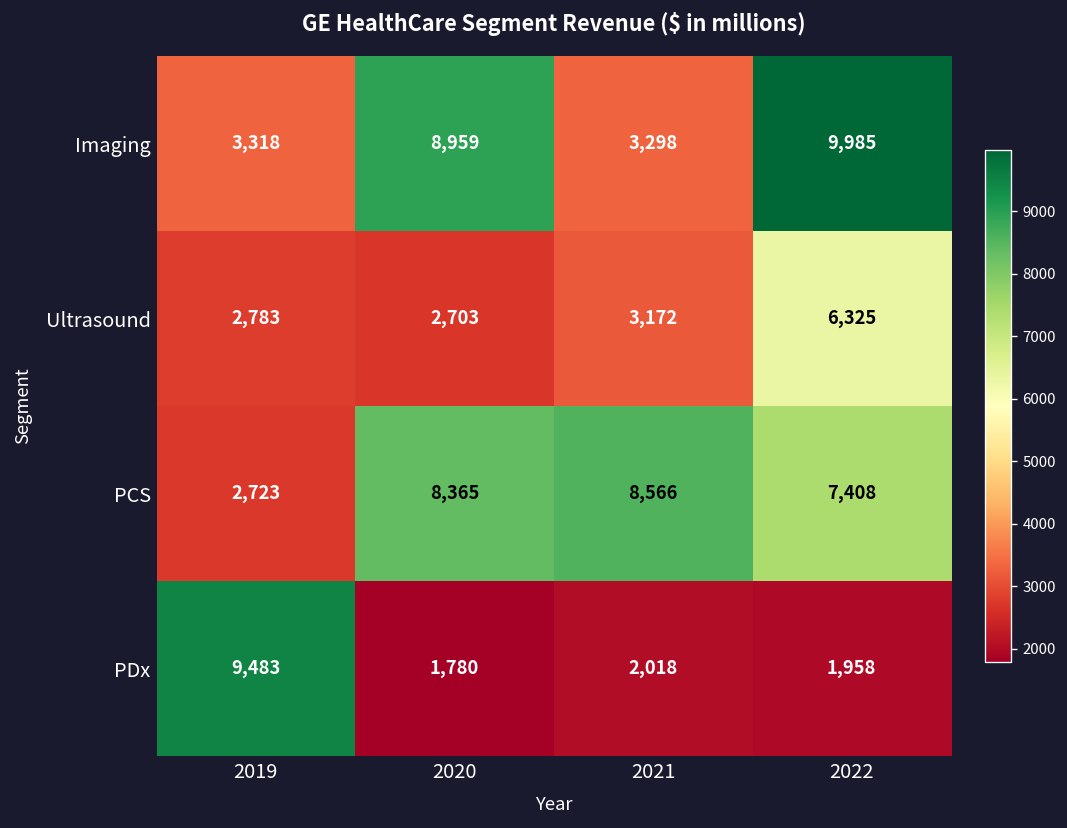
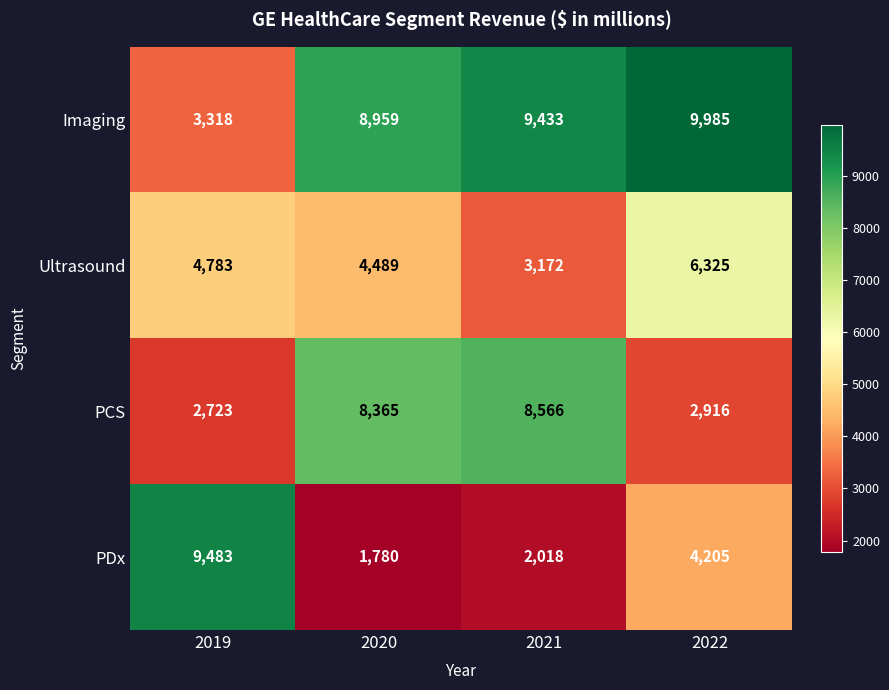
  {
    "Imaging": {
      "2019": "3,318",
      "2020": "8,959",
-     "2021": "3,298",
+     "2021": "9,433",
      "2022": "9,985"
    },
    "Ultrasound": {
-     "2019": "2,783",
-     "2020": "2,703",
+     "2019": "4,783",
+     "2020": "4,489",
      "2021": "3,172",
      "2022": "6,325"
    },
    "PCS": {
      "2019": "2,723",
      "2020": "8,365",
      "2021": "8,566",
-     "2022": "7,408"
+     "2022": "2,916"
    },
    "PDx": {
      "2019": "9,483",
      "2020": "1,780",
      "2021": "2,018",
-     "2022": "1,958"
+     "2022": "4,205"
    }
  }
